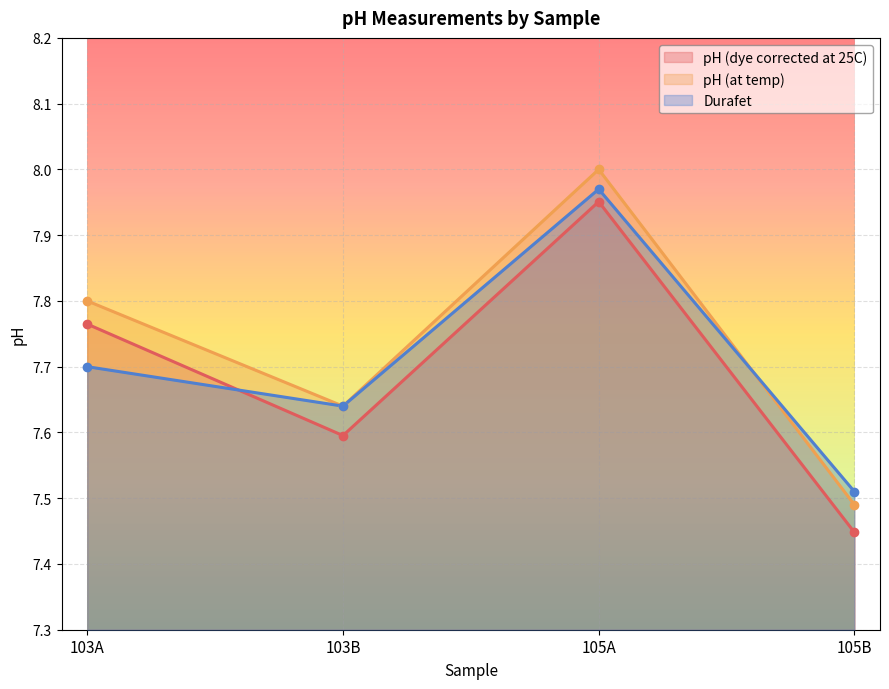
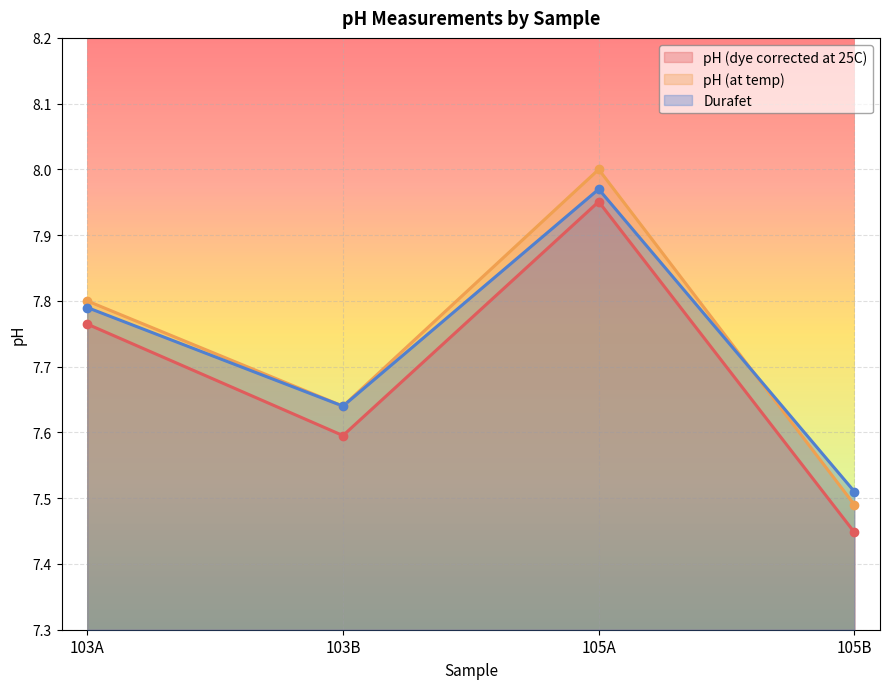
  {
    "Durafet": {
-     "103A": 7.70,
+     "103A": 7.79,
      "105A": 7.97,
      "105B": 7.51
    }
  }
